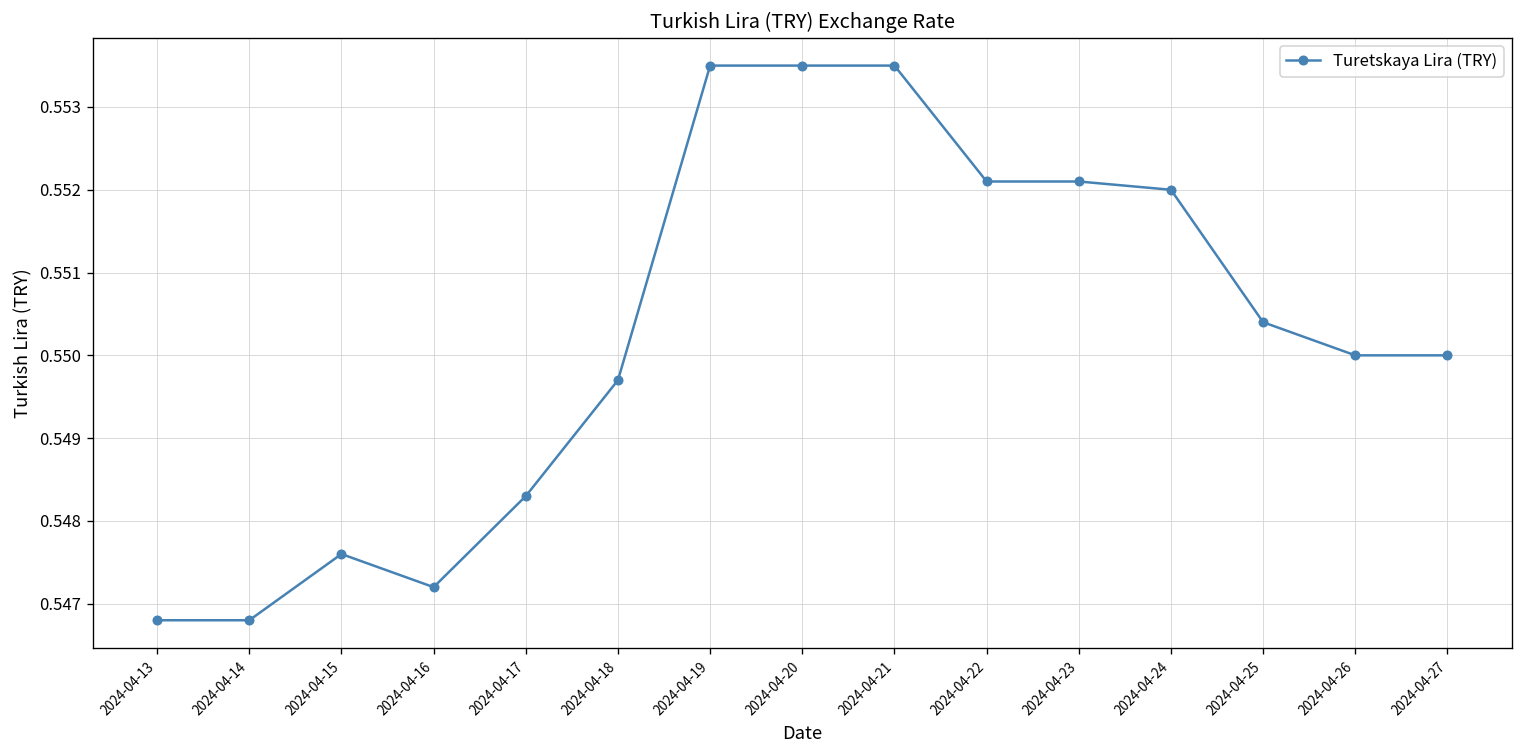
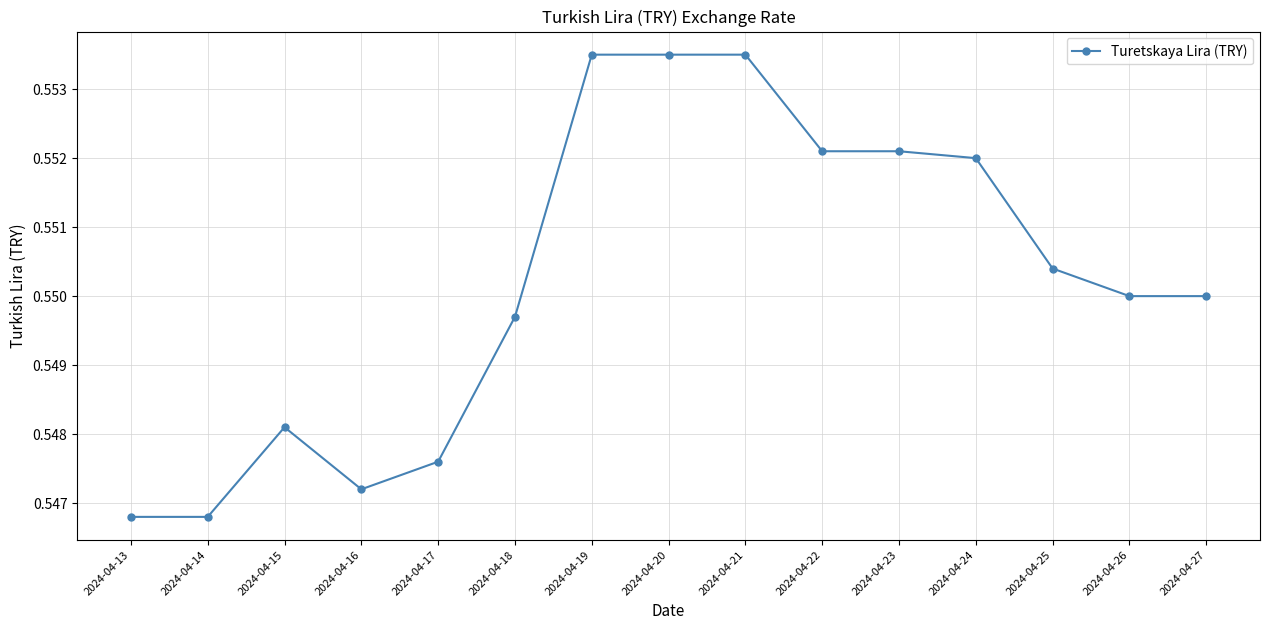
  {
    "2024-04-13": 0.5468,
    "2024-04-14": 0.5468,
-   "2024-04-15": 0.5476,
+   "2024-04-15": 0.5481,
    "2024-04-16": 0.5472,
-   "2024-04-17": 0.5483,
+   "2024-04-17": 0.5476,
    "2024-04-18": 0.5497,
    "2024-04-19": 0.5535,
    "2024-04-20": 0.5535,
    "2024-04-21": 0.5535,
    "2024-04-22": 0.5521,
    "2024-04-23": 0.5521,
    "2024-04-24": 0.5520,
    "2024-04-25": 0.5504,
    "2024-04-26": 0.5500,
    "2024-04-27": 0.5500
  }
